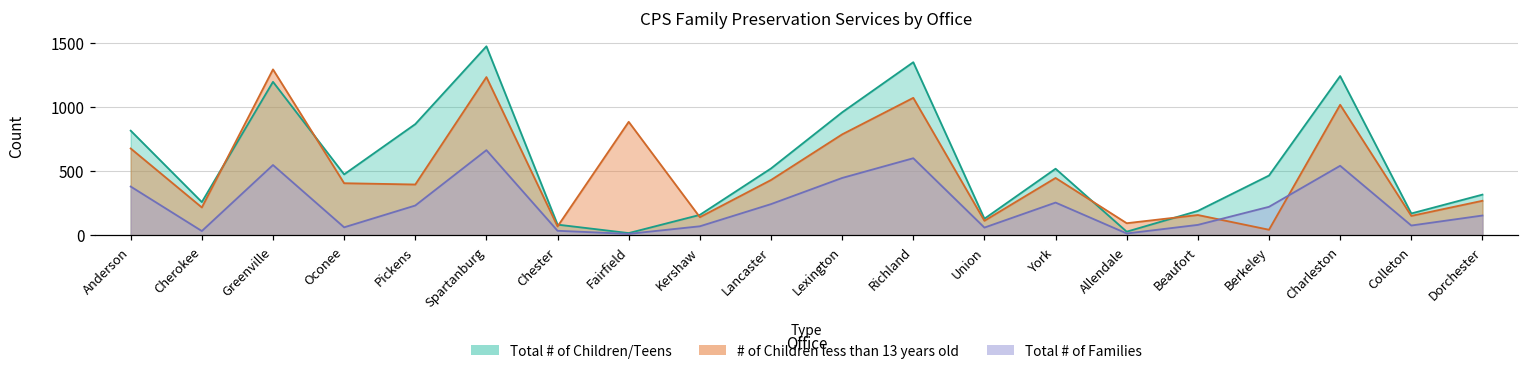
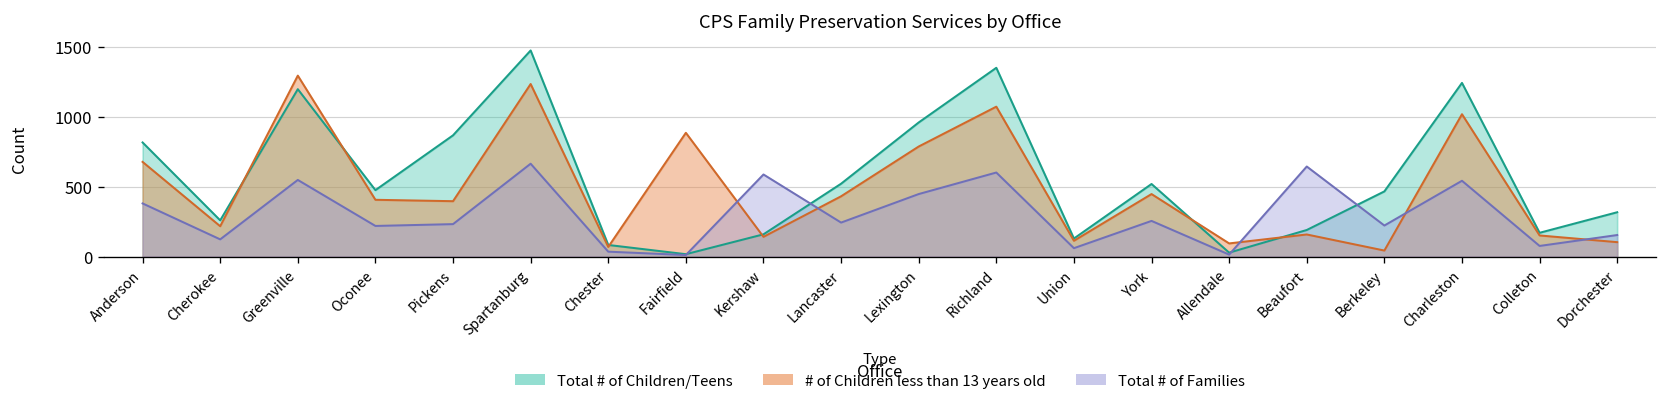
  {
    "Total # of Children/Teens": {
      "Anderson": 820,
      "Cherokee": 260,
      "Greenville": 1200,
      "Oconee": 480,
      "Pickens": 870,
      "Spartanburg": 1470,
      "Lancaster": 520,
      "Lexington": 960,
      "Richland": 1350,
      "York": 520,
      "Beaufort": 190,
      "Berkeley": 470,
      "Charleston": 1240,
      "Dorchester": 320
    },
    "# of Children less than 13 years old": {
      "Anderson": 680,
      "Cherokee": 220,
      "Greenville": 1290,
      "Oconee": 410,
      "Pickens": 400,
      "Spartanburg": 1230,
      "Fairfield": 890,
      "Lancaster": 430,
      "Lexington": 790,
      "Richland": 1070,
      "York": 450,
      "Allendale": 90,
      "Beaufort": 160,
      "Berkeley": 40,
      "Charleston": 1020,
-     "Dorchester": 270
+     "Dorchester": 100
    },
    "Total # of Families": {
      "Anderson": 380,
-     "Cherokee": 30,
+     "Cherokee": 120,
      "Greenville": 550,
-     "Oconee": 60,
+     "Oconee": 220,
      "Pickens": 230,
      "Spartanburg": 660,
      "Chester": 40,
-     "Kershaw": 70,
+     "Kershaw": 590,
      "Lancaster": 240,
      "Lexington": 450,
      "Richland": 600,
      "Union": 60,
      "York": 260,
-     "Beaufort": 80,
+     "Beaufort": 640,
      "Berkeley": 220,
      "Charleston": 540,
      "Colleton": 80,
      "Dorchester": 150
    }
  }
